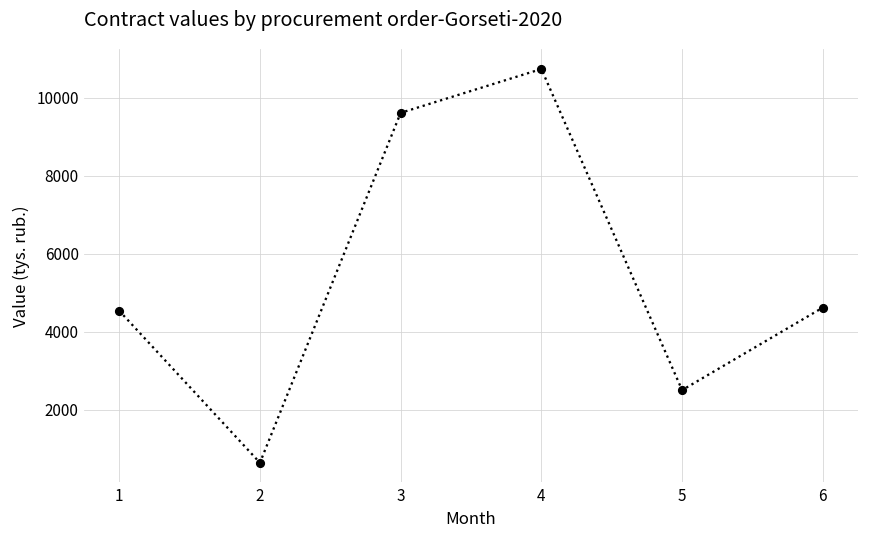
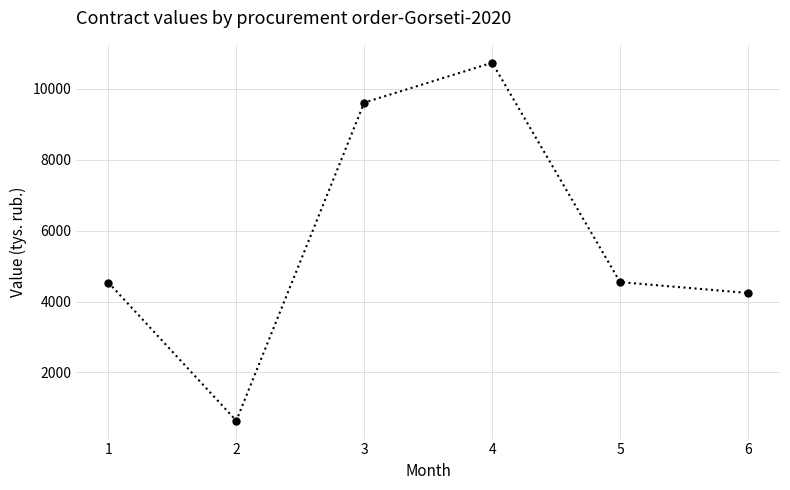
  {
    "1": 4500,
    "2": 600,
    "3": 9600,
    "4": 10700,
-   "5": 2500,
-   "6": 4600
+   "5": 4500,
+   "6": 4200
  }
